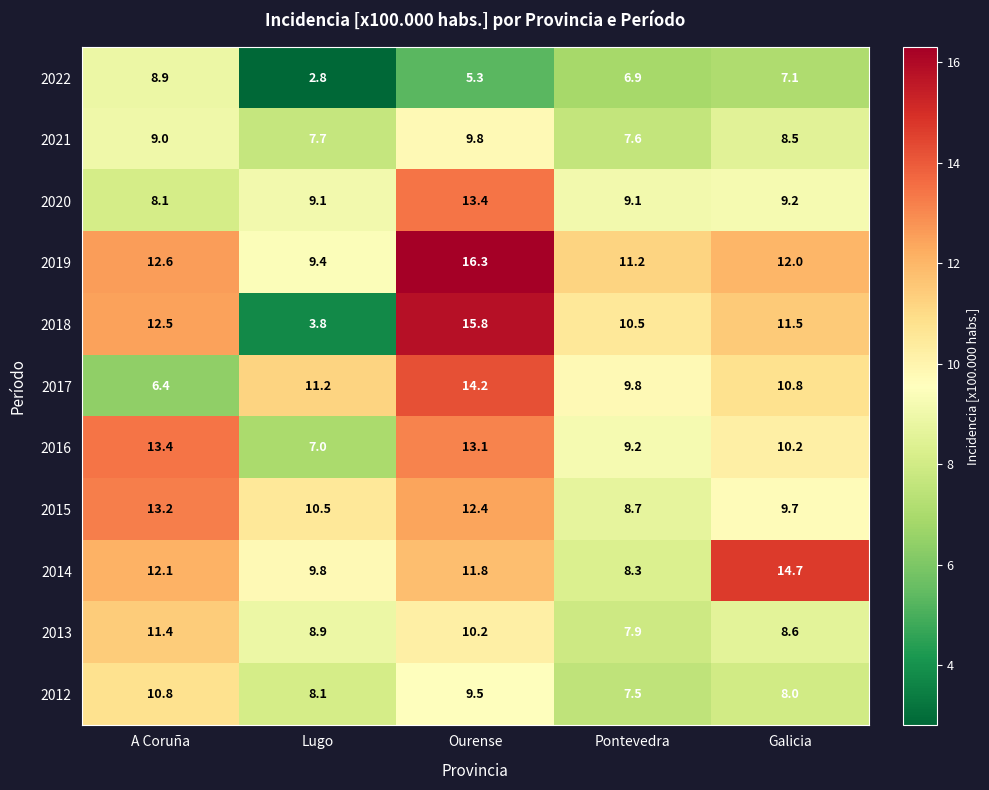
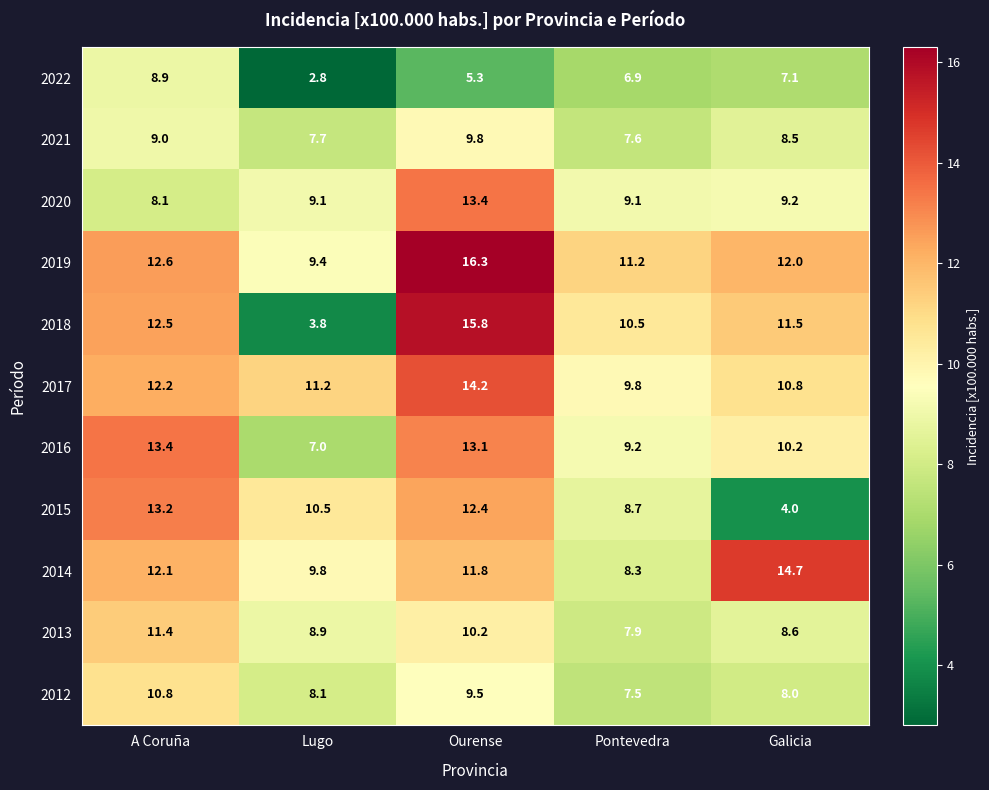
  {
    "2022": {
      "A Coruña": 8.9,
      "Lugo": 2.8,
      "Ourense": 5.3,
      "Pontevedra": 6.9,
      "Galicia": 7.1
    },
    "2021": {
      "A Coruña": 9.0,
      "Lugo": 7.7,
      "Ourense": 9.8,
      "Pontevedra": 7.6,
      "Galicia": 8.5
    },
    "2020": {
      "A Coruña": 8.1,
      "Lugo": 9.1,
      "Ourense": 13.4,
      "Pontevedra": 9.1,
      "Galicia": 9.2
    },
    "2019": {
      "A Coruña": 12.6,
      "Lugo": 9.4,
      "Ourense": 16.3,
      "Pontevedra": 11.2,
      "Galicia": 12.0
    },
    "2018": {
      "A Coruña": 12.5,
      "Lugo": 3.8,
      "Ourense": 15.8,
      "Pontevedra": 10.5,
      "Galicia": 11.5
    },
    "2017": {
-     "A Coruña": 6.4,
+     "A Coruña": 12.2,
      "Lugo": 11.2,
      "Ourense": 14.2,
      "Pontevedra": 9.8,
      "Galicia": 10.8
    },
    "2016": {
      "A Coruña": 13.4,
      "Lugo": 7.0,
      "Ourense": 13.1,
      "Pontevedra": 9.2,
      "Galicia": 10.2
    },
    "2015": {
      "A Coruña": 13.2,
      "Lugo": 10.5,
      "Ourense": 12.4,
      "Pontevedra": 8.7,
-     "Galicia": 9.7
+     "Galicia": 4.0
    },
    "2014": {
      "A Coruña": 12.1,
      "Lugo": 9.8,
      "Ourense": 11.8,
      "Pontevedra": 8.3,
      "Galicia": 14.7
    },
    "2013": {
      "A Coruña": 11.4,
      "Lugo": 8.9,
      "Ourense": 10.2,
      "Pontevedra": 7.9,
      "Galicia": 8.6
    },
    "2012": {
      "A Coruña": 10.8,
      "Lugo": 8.1,
      "Ourense": 9.5,
      "Pontevedra": 7.5,
      "Galicia": 8.0
    }
  }
